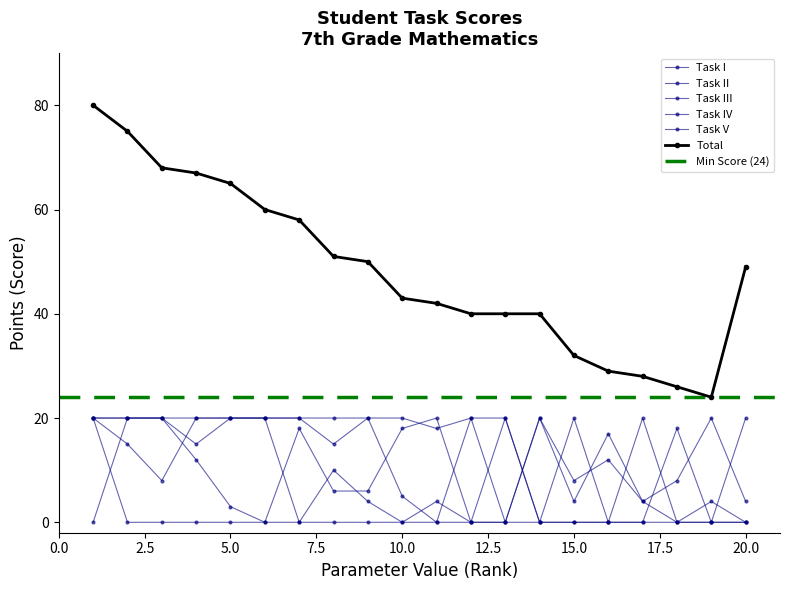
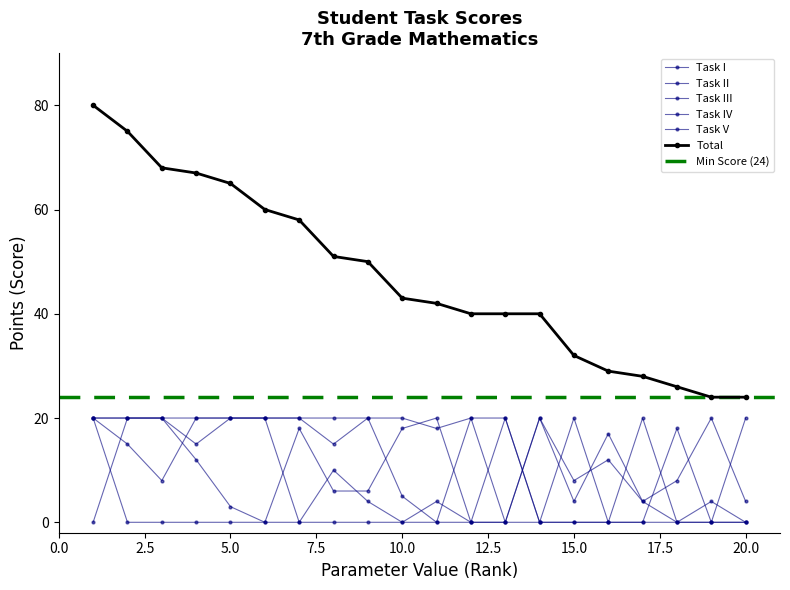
  {
    "Total": {
      "5.0": 65,
      "10.0": 43,
      "15.0": 32,
-     "20.0": 49
+     "20.0": 24
    }
  }
